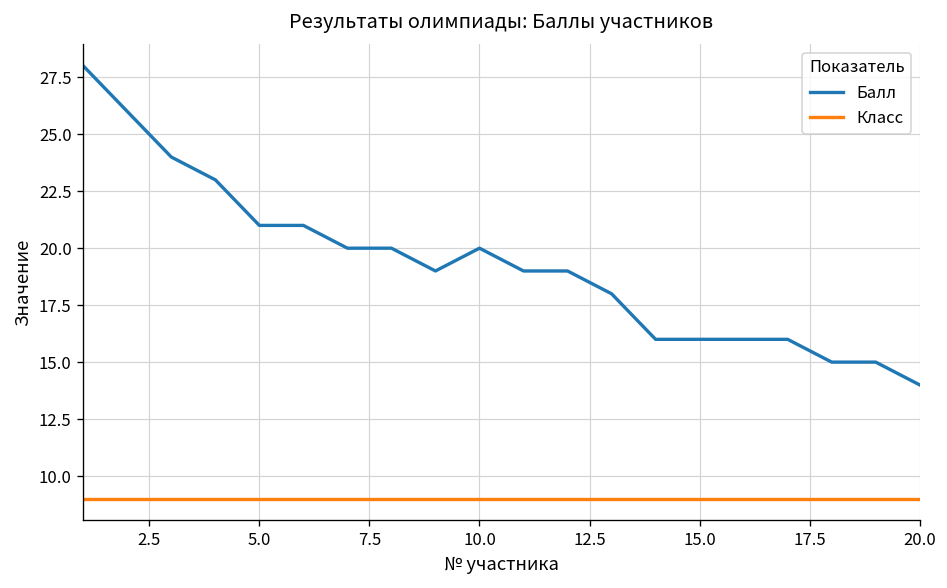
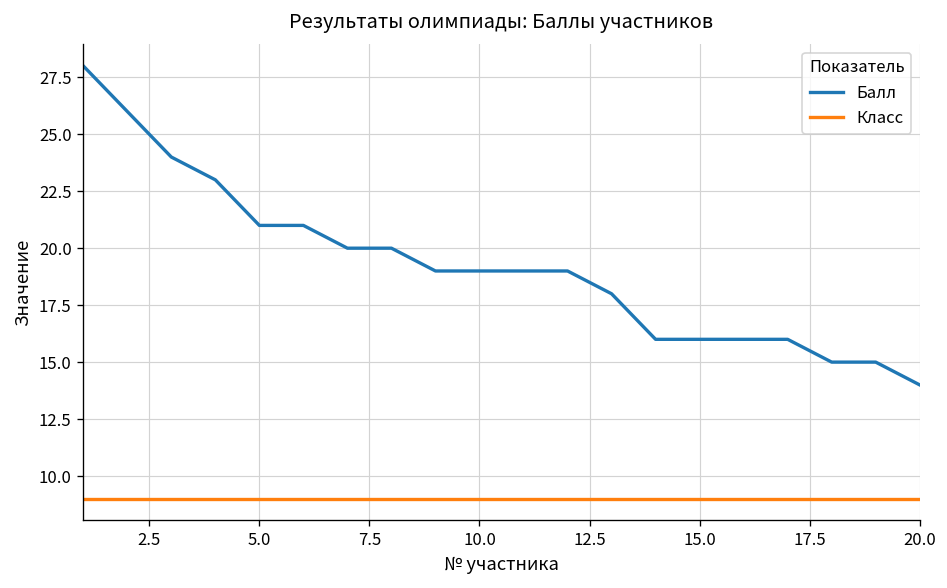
  {
    "Балл": {
      "5.0": 21,
-     "10.0": 20,
+     "10.0": 19,
      "15.0": 16,
      "20.0": 14
    },
    "Класс": {
      "5.0": 9,
      "10.0": 9,
      "15.0": 9,
      "20.0": 9
    }
  }
